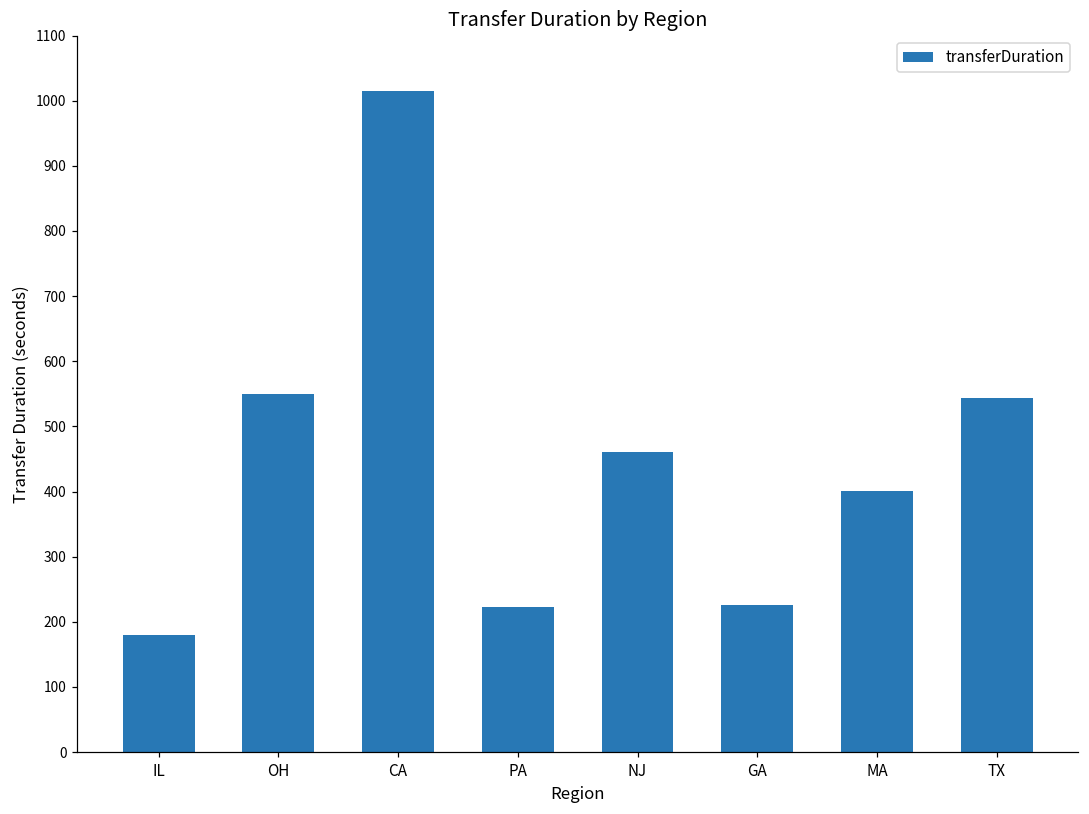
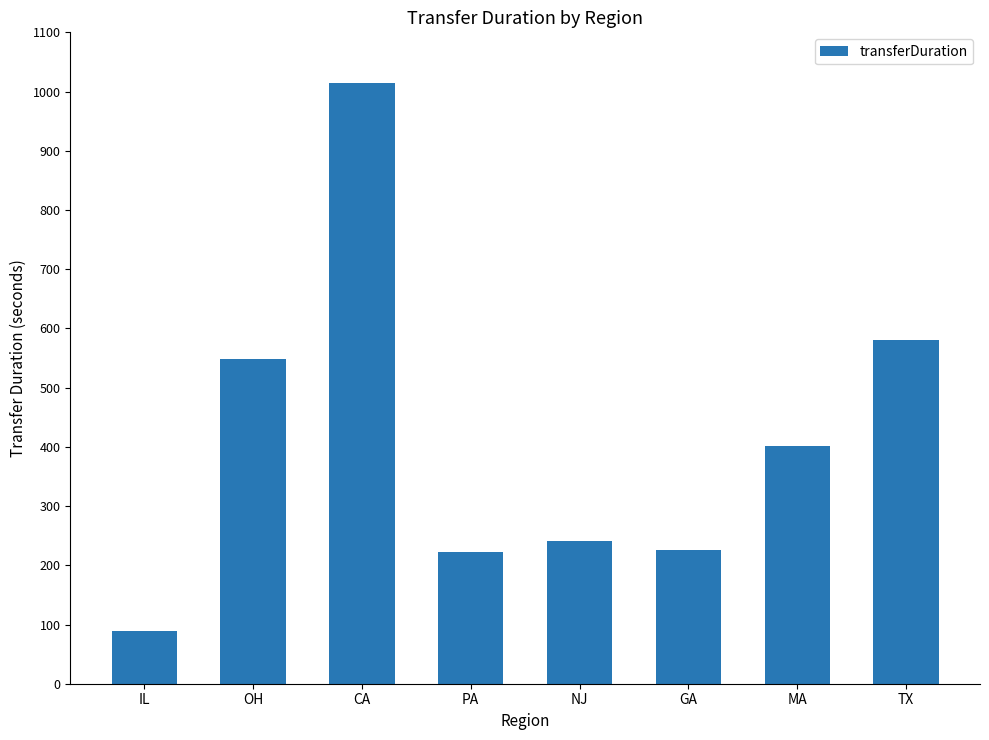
  {
-   "IL": 180,
+   "IL": 90,
    "OH": 550,
    "CA": 1020,
    "PA": 220,
-   "NJ": 460,
+   "NJ": 240,
    "GA": 230,
    "MA": 400,
-   "TX": 540
+   "TX": 580
  }
